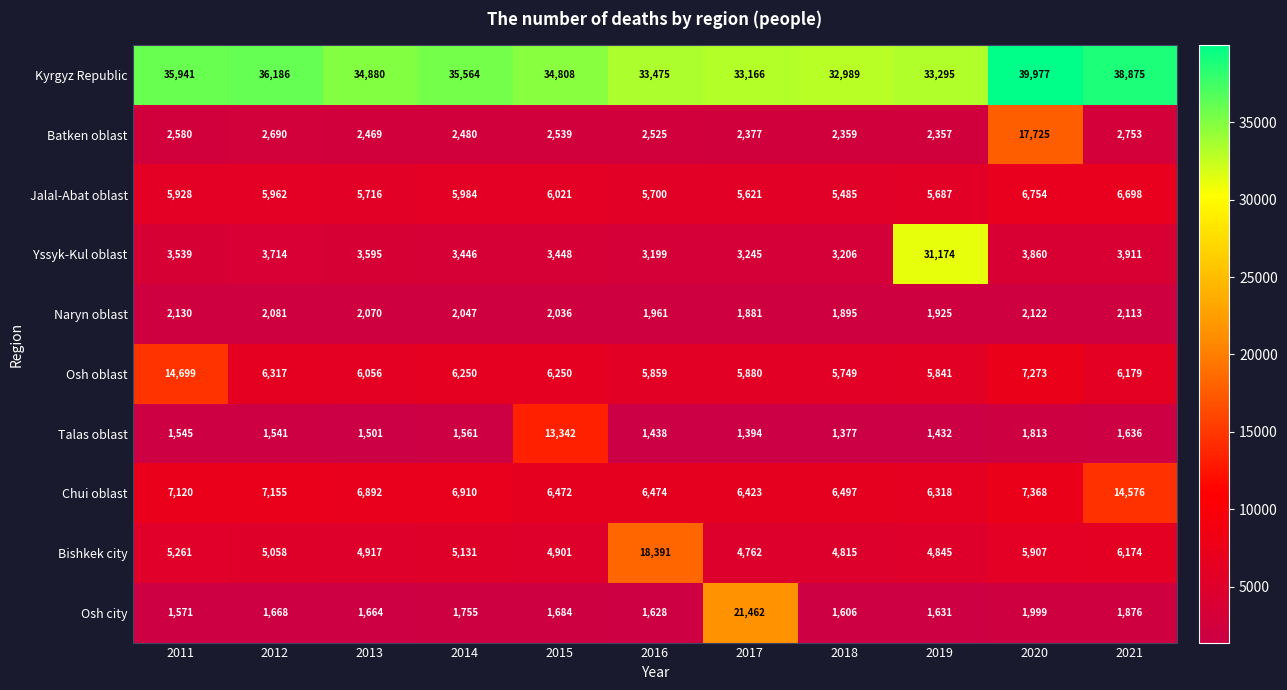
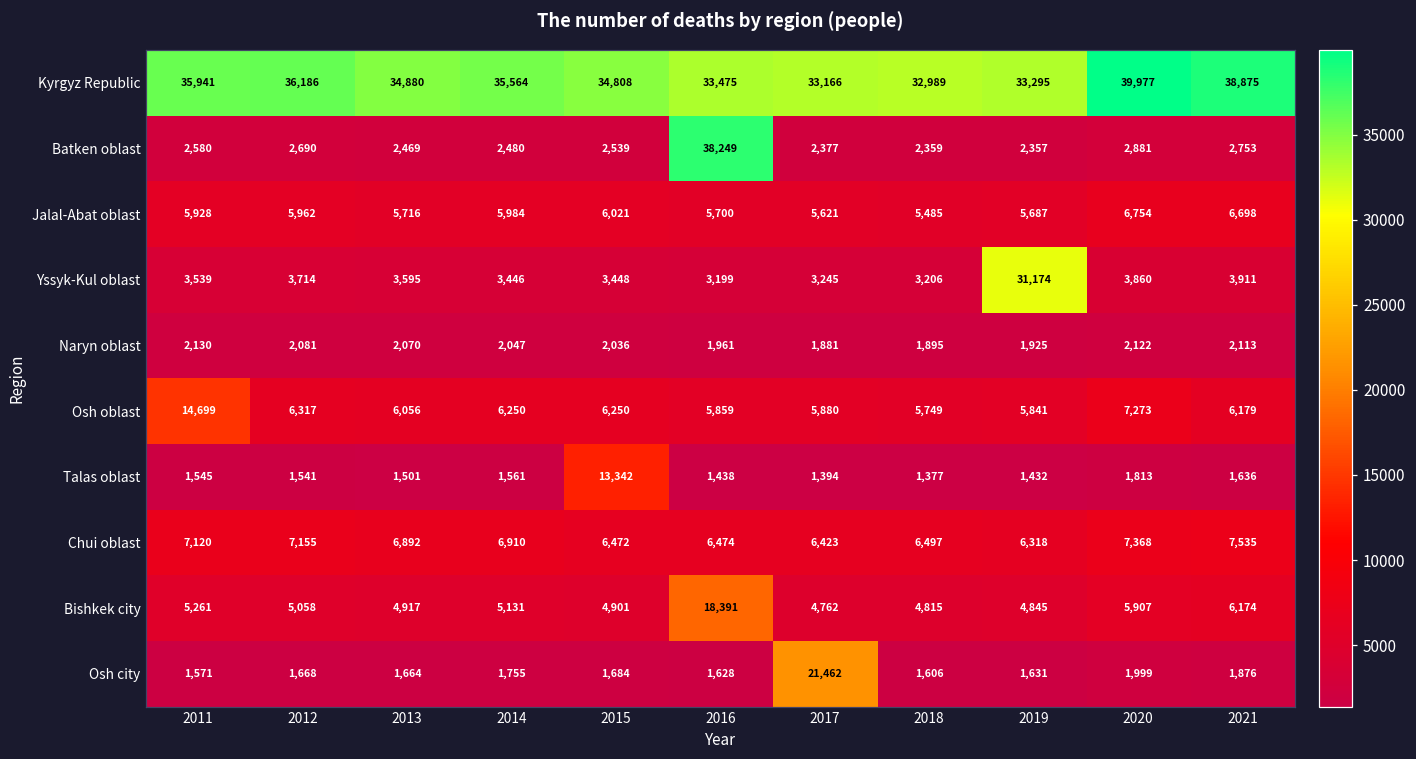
  {
    "Kyrgyz Republic": {
      "2011": "35,941",
      "2012": "36,186",
      "2013": "34,880",
      "2014": "35,564",
      "2015": "34,808",
      "2016": "33,475",
      "2017": "33,166",
      "2018": "32,989",
      "2019": "33,295",
      "2020": "39,977",
      "2021": "38,875"
    },
    "Batken oblast": {
      "2011": "2,580",
      "2012": "2,690",
      "2013": "2,469",
      "2014": "2,480",
      "2015": "2,539",
-     "2016": "2,525",
+     "2016": "38,249",
      "2017": "2,377",
      "2018": "2,359",
      "2019": "2,357",
-     "2020": "17,725",
+     "2020": "2,881",
      "2021": "2,753"
    },
    "Jalal-Abat oblast": {
      "2011": "5,928",
      "2012": "5,962",
      "2013": "5,716",
      "2014": "5,984",
      "2015": "6,021",
      "2016": "5,700",
      "2017": "5,621",
      "2018": "5,485",
      "2019": "5,687",
      "2020": "6,754",
      "2021": "6,698"
    },
    "Yssyk-Kul oblast": {
      "2011": "3,539",
      "2012": "3,714",
      "2013": "3,595",
      "2014": "3,446",
      "2015": "3,448",
      "2016": "3,199",
      "2017": "3,245",
      "2018": "3,206",
      "2019": "31,174",
      "2020": "3,860",
      "2021": "3,911"
    },
    "Naryn oblast": {
      "2011": "2,130",
      "2012": "2,081",
      "2013": "2,070",
      "2014": "2,047",
      "2015": "2,036",
      "2016": "1,961",
      "2017": "1,881",
      "2018": "1,895",
      "2019": "1,925",
      "2020": "2,122",
      "2021": "2,113"
    },
    "Osh oblast": {
      "2011": "14,699",
      "2012": "6,317",
      "2013": "6,056",
      "2014": "6,250",
      "2015": "6,250",
      "2016": "5,859",
      "2017": "5,880",
      "2018": "5,749",
      "2019": "5,841",
      "2020": "7,273",
      "2021": "6,179"
    },
    "Talas oblast": {
      "2011": "1,545",
      "2012": "1,541",
      "2013": "1,501",
      "2014": "1,561",
      "2015": "13,342",
      "2016": "1,438",
      "2017": "1,394",
      "2018": "1,377",
      "2019": "1,432",
      "2020": "1,813",
      "2021": "1,636"
    },
    "Chui oblast": {
      "2011": "7,120",
      "2012": "7,155",
      "2013": "6,892",
      "2014": "6,910",
      "2015": "6,472",
      "2016": "6,474",
      "2017": "6,423",
      "2018": "6,497",
      "2019": "6,318",
      "2020": "7,368",
-     "2021": "14,576"
+     "2021": "7,535"
    },
    "Bishkek city": {
      "2011": "5,261",
      "2012": "5,058",
      "2013": "4,917",
      "2014": "5,131",
      "2015": "4,901",
      "2016": "18,391",
      "2017": "4,762",
      "2018": "4,815",
      "2019": "4,845",
      "2020": "5,907",
      "2021": "6,174"
    },
    "Osh city": {
      "2011": "1,571",
      "2012": "1,668",
      "2013": "1,664",
      "2014": "1,755",
      "2015": "1,684",
      "2016": "1,628",
      "2017": "21,462",
      "2018": "1,606",
      "2019": "1,631",
      "2020": "1,999",
      "2021": "1,876"
    }
  }
